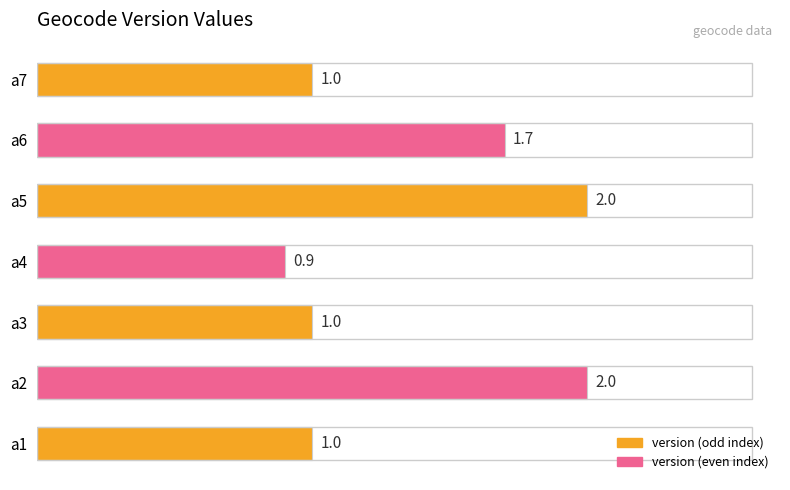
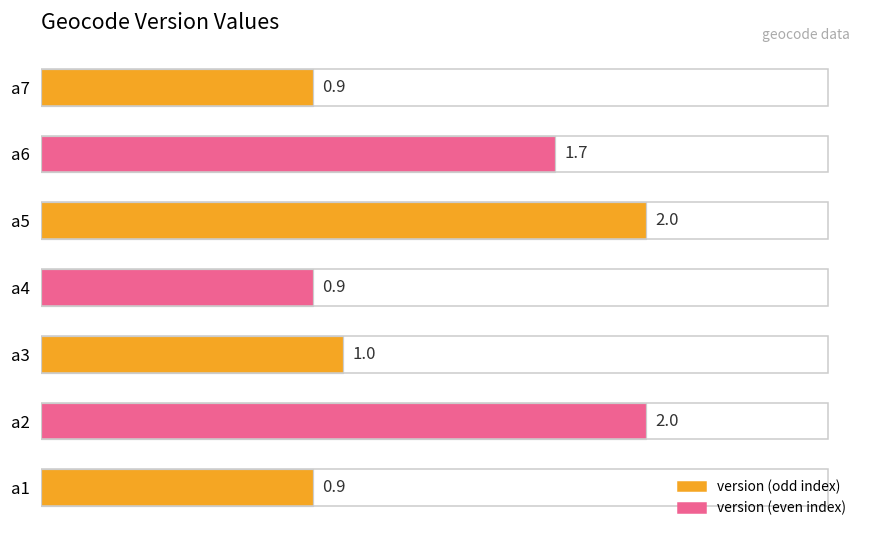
  {
-   "a7": 1.0,
+   "a7": 0.9,
    "a6": 1.7,
    "a5": 2.0,
    "a4": 0.9,
    "a3": 1.0,
    "a2": 2.0,
-   "a1": 1.0
+   "a1": 0.9
  }
